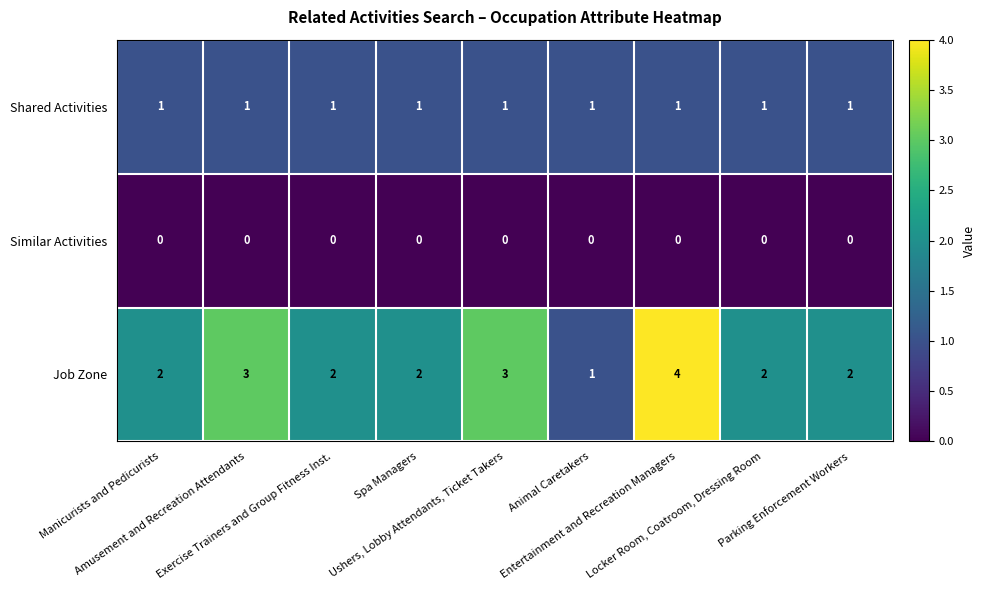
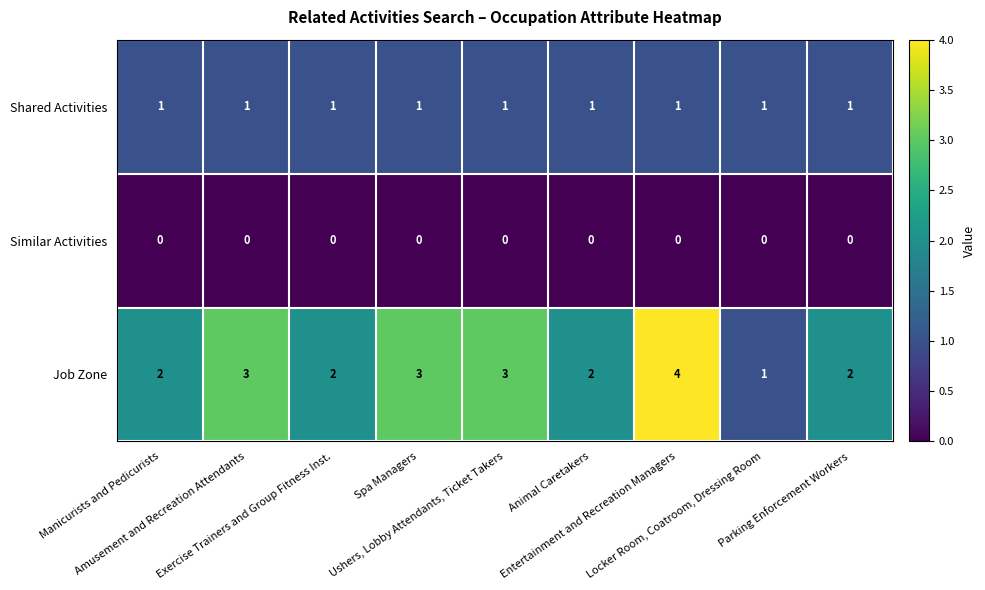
  {
    "Shared Activities": {
      "Manicurists and Pedicurists": 1,
      "Amusement and Recreation Attendants": 1,
      "Exercise Trainers and Group Fitness Inst.": 1,
      "Spa Managers": 1,
      "Ushers, Lobby Attendants, Ticket Takers": 1,
      "Animal Caretakers": 1,
      "Entertainment and Recreation Managers": 1,
      "Locker Room, Coatroom, Dressing Room": 1,
      "Parking Enforcement Workers": 1
    },
    "Similar Activities": {
      "Manicurists and Pedicurists": 0,
      "Amusement and Recreation Attendants": 0,
      "Exercise Trainers and Group Fitness Inst.": 0,
      "Spa Managers": 0,
      "Ushers, Lobby Attendants, Ticket Takers": 0,
      "Animal Caretakers": 0,
      "Entertainment and Recreation Managers": 0,
      "Locker Room, Coatroom, Dressing Room": 0,
      "Parking Enforcement Workers": 0
    },
    "Job Zone": {
      "Manicurists and Pedicurists": 2,
      "Amusement and Recreation Attendants": 3,
      "Exercise Trainers and Group Fitness Inst.": 2,
-     "Spa Managers": 2,
+     "Spa Managers": 3,
      "Ushers, Lobby Attendants, Ticket Takers": 3,
-     "Animal Caretakers": 1,
+     "Animal Caretakers": 2,
      "Entertainment and Recreation Managers": 4,
-     "Locker Room, Coatroom, Dressing Room": 2,
+     "Locker Room, Coatroom, Dressing Room": 1,
      "Parking Enforcement Workers": 2
    }
  }
